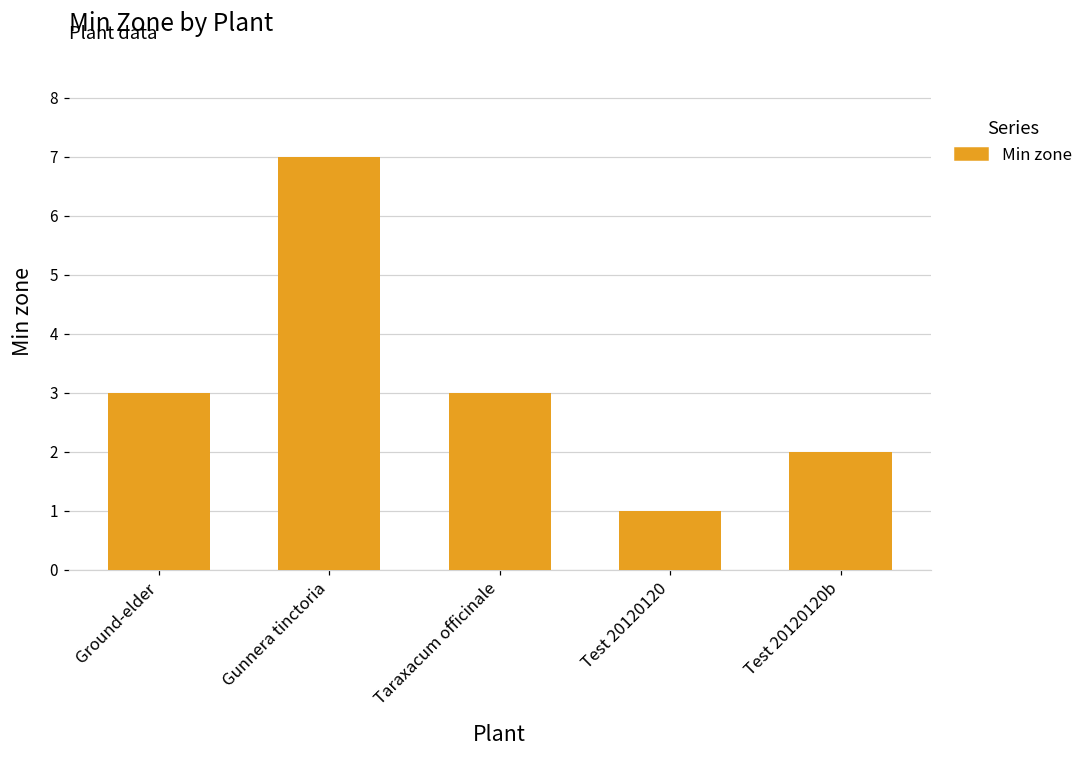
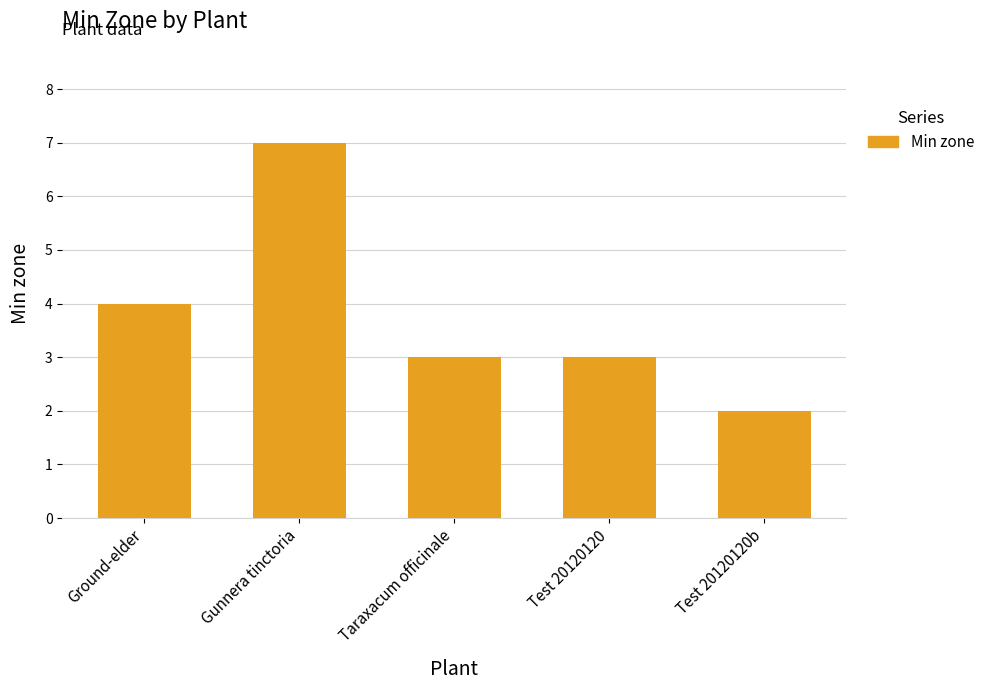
  {
-   "Ground-elder": 3,
+   "Ground-elder": 4,
    "Gunnera tinctoria": 7,
    "Taraxacum officinale": 3,
-   "Test 20120120": 1,
+   "Test 20120120": 3,
    "Test 20120120b": 2
  }
